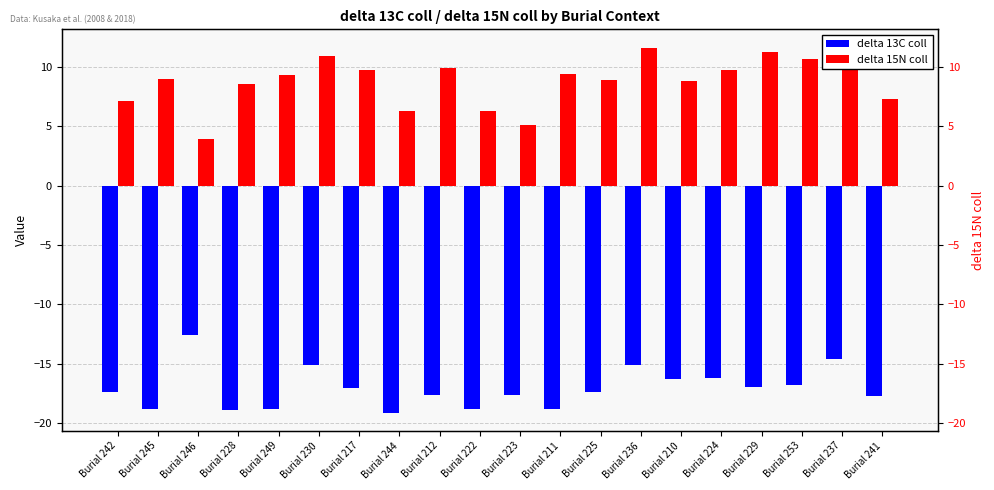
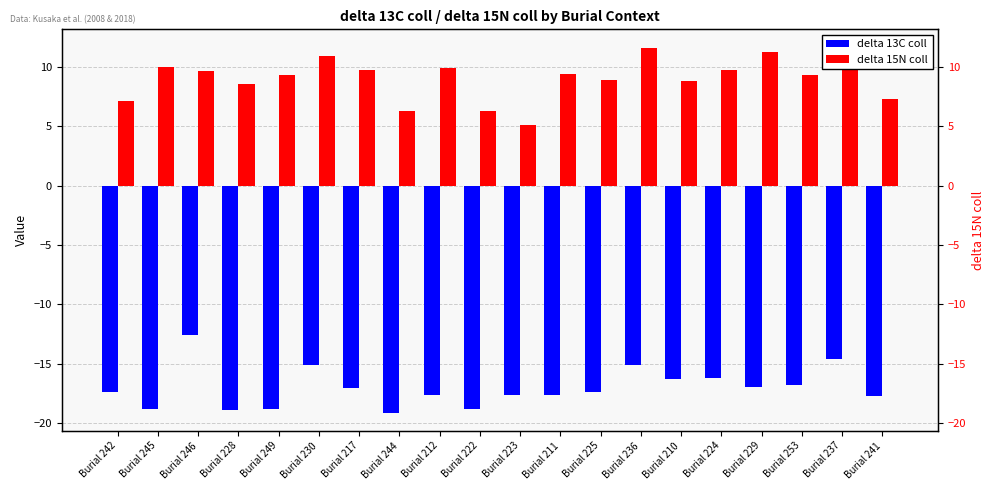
  {
    "delta 13C coll": {
      "Burial 242": -17.4,
      "Burial 245": -18.8,
      "Burial 246": -12.6,
      "Burial 228": -18.9,
      "Burial 249": -18.8,
      "Burial 230": -15.1,
      "Burial 217": -17.0,
      "Burial 244": -19.1,
      "Burial 212": -17.6,
      "Burial 222": -18.8,
      "Burial 223": -17.6,
-     "Burial 211": -18.8,
+     "Burial 211": -17.6,
      "Burial 225": -17.4,
      "Burial 236": -15.1,
      "Burial 210": -16.3,
      "Burial 224": -16.2,
      "Burial 229": -16.9,
      "Burial 253": -16.8,
      "Burial 237": -14.6,
      "Burial 241": -17.7
    },
    "delta 15N coll": {
      "Burial 242": 7.1,
-     "Burial 245": 9,
-     "Burial 246": 3.9,
+     "Burial 245": 10,
+     "Burial 246": 9.6,
      "Burial 228": 8.5,
      "Burial 249": 9.3,
      "Burial 230": 10.9,
      "Burial 217": 9.7,
      "Burial 244": 6.3,
      "Burial 212": 9.9,
      "Burial 222": 6.3,
      "Burial 223": 5.1,
      "Burial 211": 9.4,
      "Burial 225": 8.9,
      "Burial 236": 11.6,
      "Burial 210": 8.8,
      "Burial 224": 9.7,
      "Burial 229": 11.2,
-     "Burial 253": 10.6,
+     "Burial 253": 9.3,
      "Burial 241": 7.3
    }
  }
